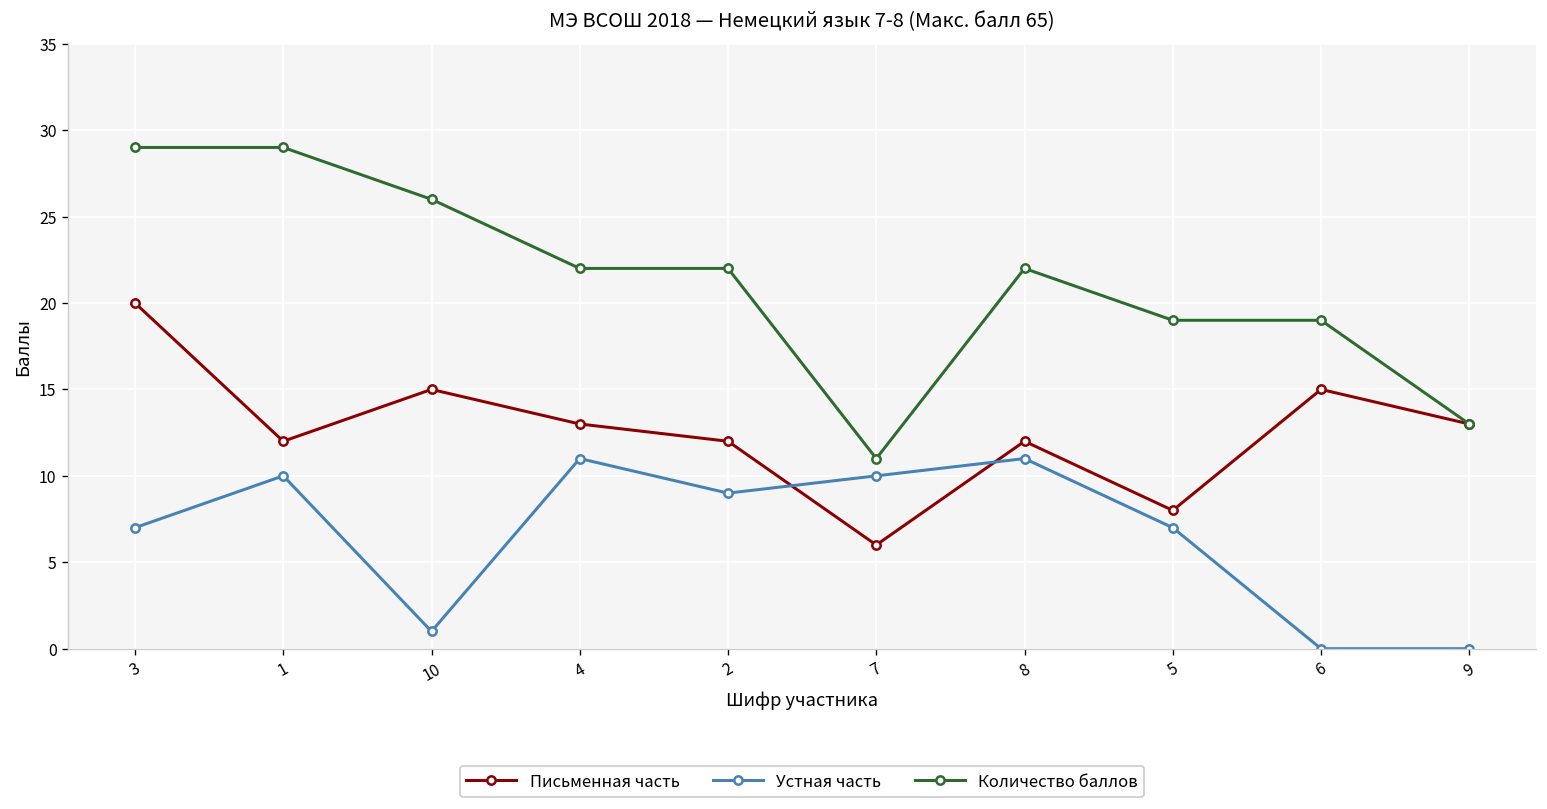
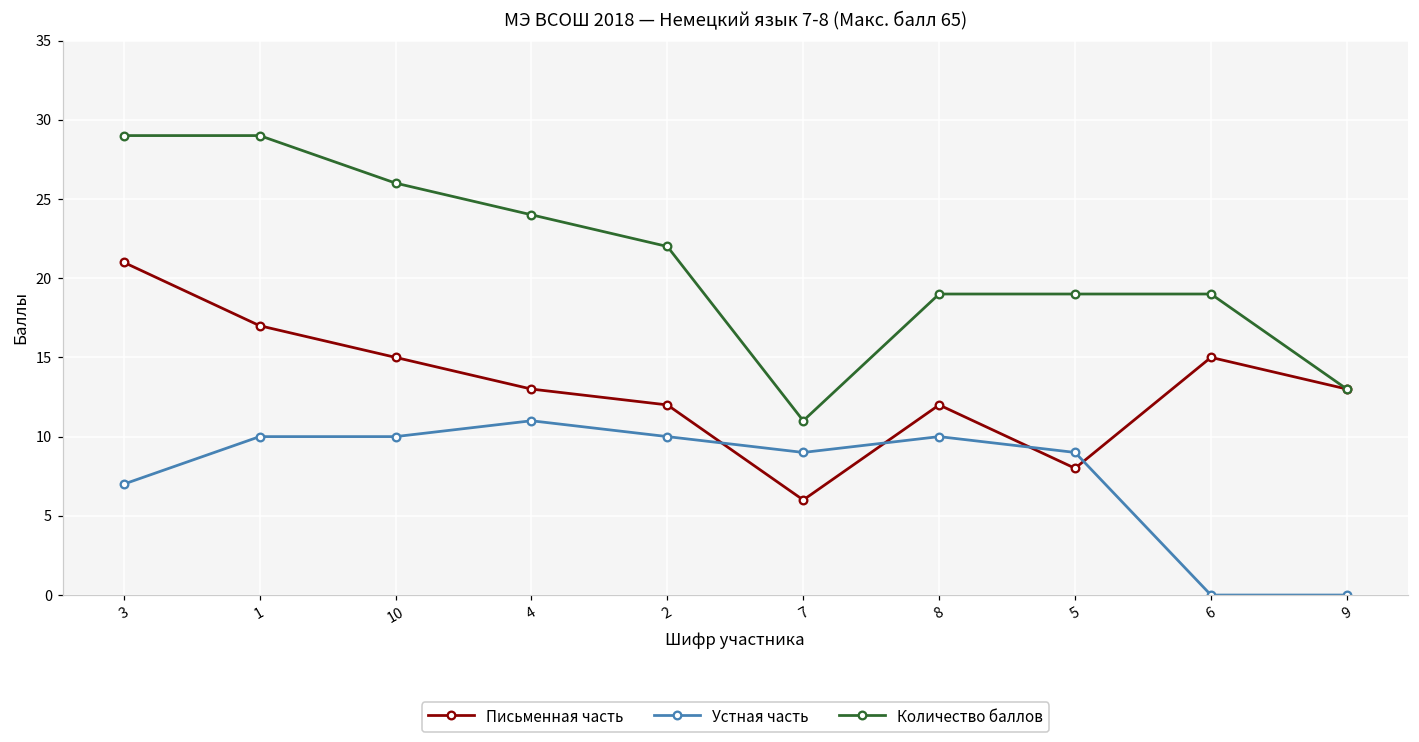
  {
    "Письменная часть": {
-     "3": 20,
-     "1": 12,
+     "3": 21,
+     "1": 17,
      "10": 15,
      "4": 13,
      "2": 12,
      "7": 6,
      "8": 12,
      "5": 8,
      "6": 15
    },
    "Устная часть": {
      "3": 7,
      "1": 10,
-     "10": 1,
+     "10": 10,
      "4": 11,
-     "2": 9,
-     "7": 10,
-     "8": 11,
-     "5": 7,
+     "2": 10,
+     "7": 9,
+     "8": 10,
+     "5": 9,
      "6": 0,
      "9": 0
    },
    "Количество баллов": {
      "3": 29,
      "1": 29,
      "10": 26,
-     "4": 22,
+     "4": 24,
      "2": 22,
      "7": 11,
-     "8": 22,
+     "8": 19,
      "5": 19,
      "6": 19
    }
  }
